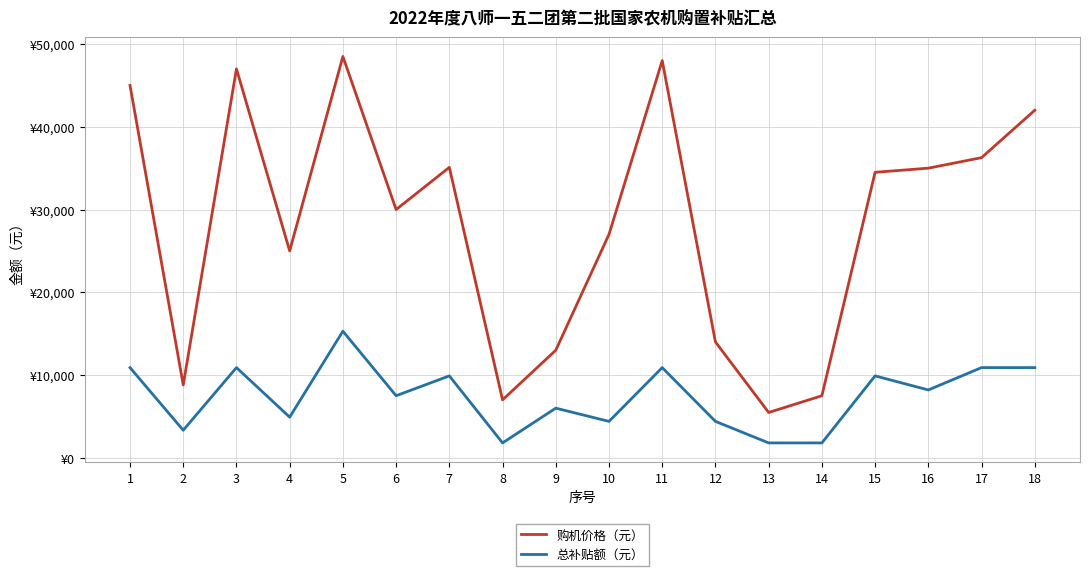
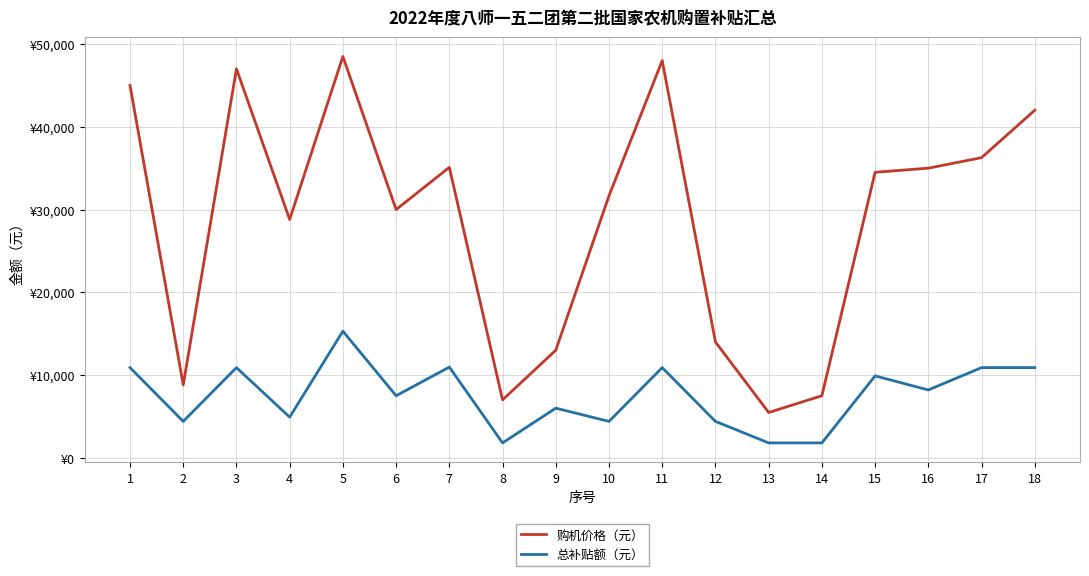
  {
    "购机价格（元）": {
      "1": "¥45,000",
      "2": "¥9,000",
      "3": "¥47,000",
-     "4": "¥25,000",
+     "4": "¥29,000",
      "5": "¥49,000",
      "6": "¥30,000",
      "7": "¥35,000",
      "8": "¥7,000",
      "9": "¥13,000",
-     "10": "¥27,000",
+     "10": "¥32,000",
      "11": "¥48,000",
      "12": "¥14,000",
      "13": "¥5,000",
      "14": "¥8,000",
      "15": "¥35,000",
      "16": "¥35,000",
      "17": "¥36,000",
      "18": "¥42,000"
    },
    "总补贴额（元）": {
      "1": "¥11,000",
-     "2": "¥3,000",
+     "2": "¥4,000",
      "3": "¥11,000",
      "4": "¥5,000",
      "5": "¥15,000",
      "6": "¥8,000",
-     "7": "¥10,000",
+     "7": "¥11,000",
      "8": "¥2,000",
      "9": "¥6,000",
      "10": "¥4,000",
      "11": "¥11,000",
      "12": "¥4,000",
      "13": "¥2,000",
      "14": "¥2,000",
      "15": "¥10,000",
      "16": "¥8,000",
      "17": "¥11,000",
      "18": "¥11,000"
    }
  }
